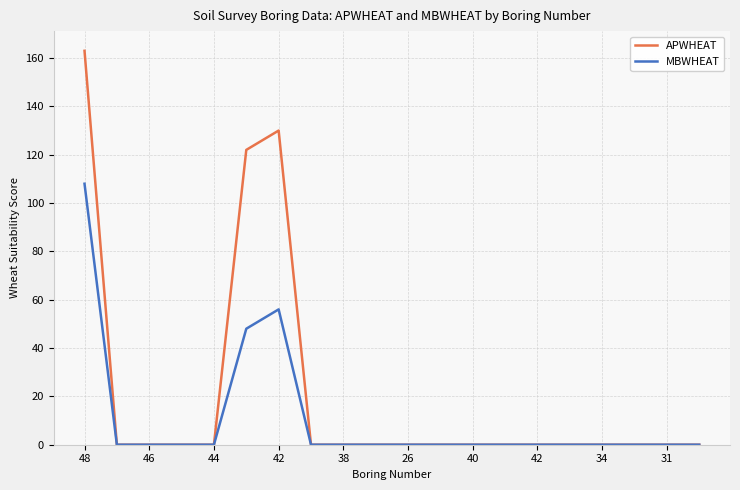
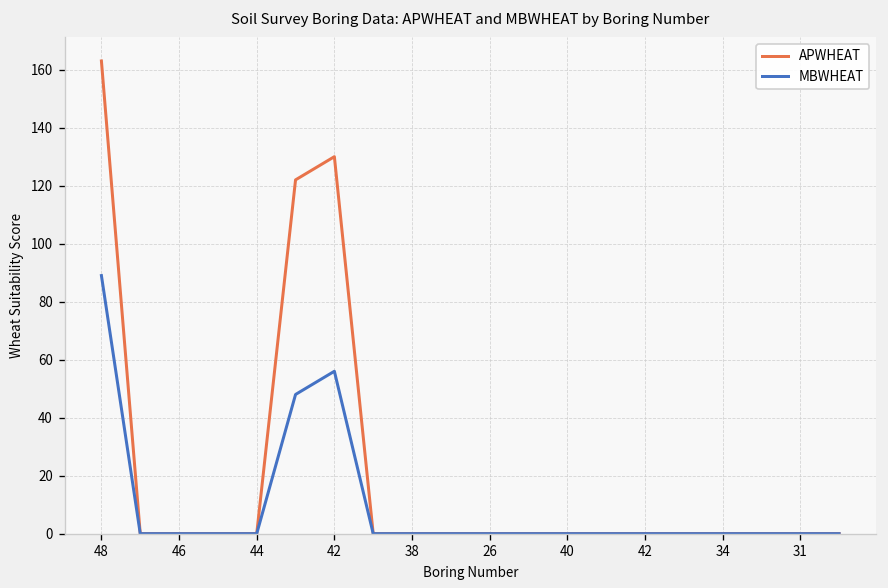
  {
    "APWHEAT": {
      "48": 163
    },
    "MBWHEAT": {
-     "48": 108
+     "48": 89
    }
  }
